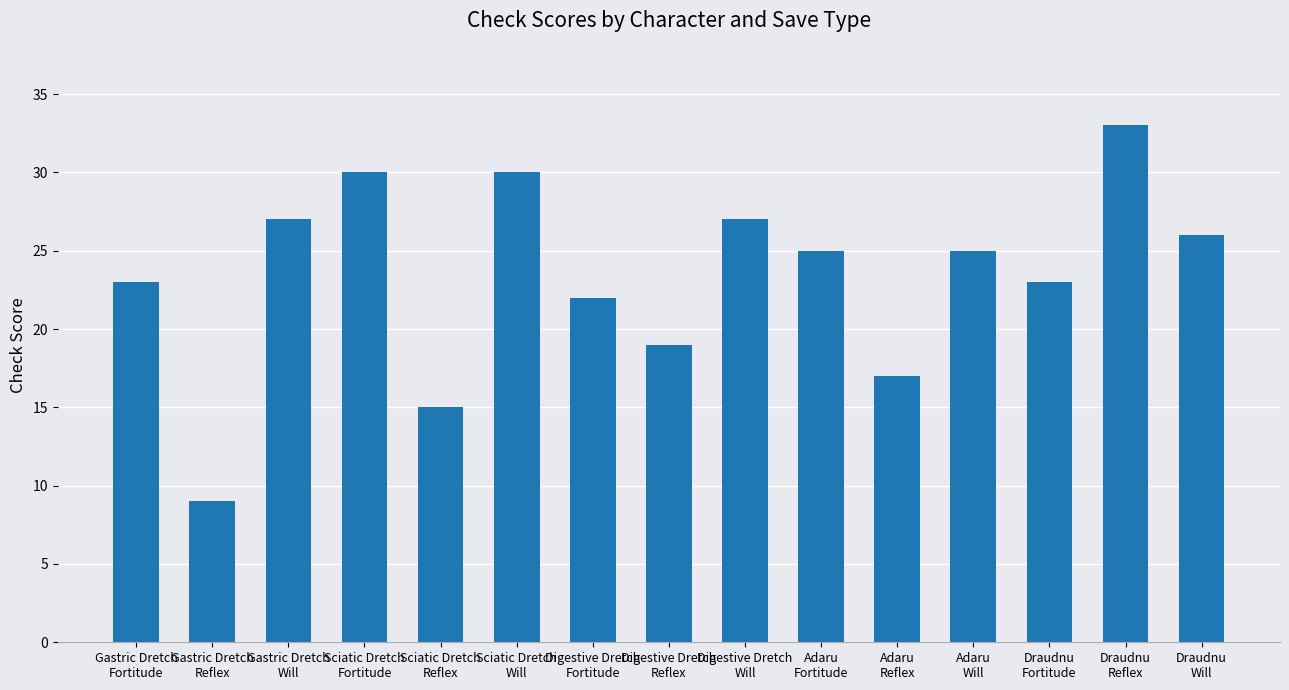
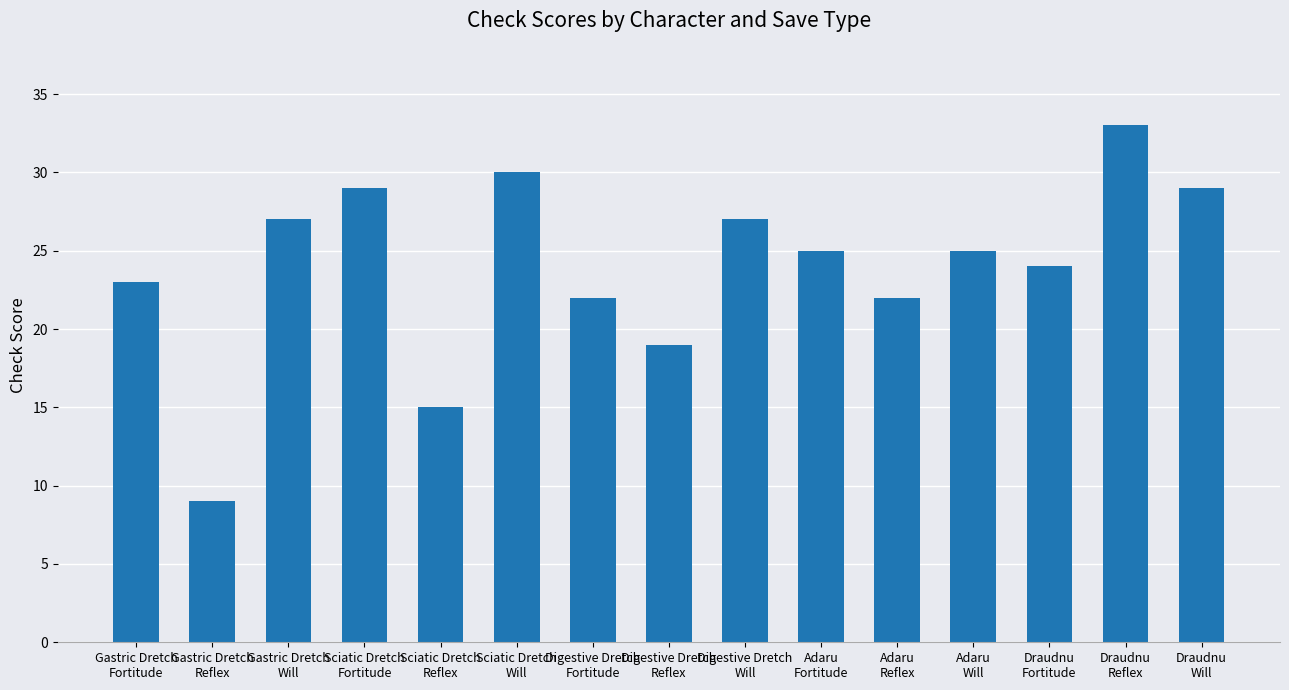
  {
    "Gastric Dretch Fortitude": 23,
    "Gastric Dretch Reflex": 9,
    "Gastric Dretch Will": 27,
-   "Sciatic Dretch Fortitude": 30,
+   "Sciatic Dretch Fortitude": 29,
    "Sciatic Dretch Reflex": 15,
    "Sciatic Dretch Will": 30,
    "Adaru Fortitude": 25,
-   "Adaru Reflex": 17,
+   "Adaru Reflex": 22,
    "Adaru Will": 25,
-   "Draudnu Fortitude": 23,
+   "Draudnu Fortitude": 24,
    "Draudnu Reflex": 33,
-   "Draudnu Will": 26
+   "Draudnu Will": 29
  }
